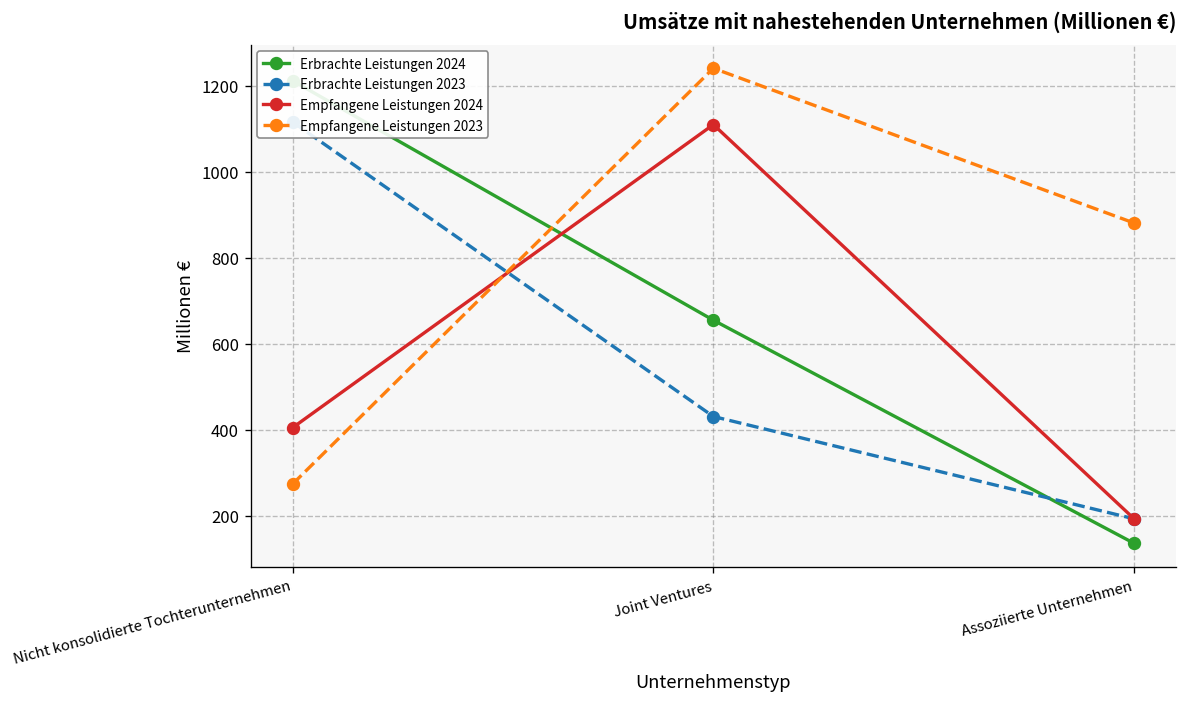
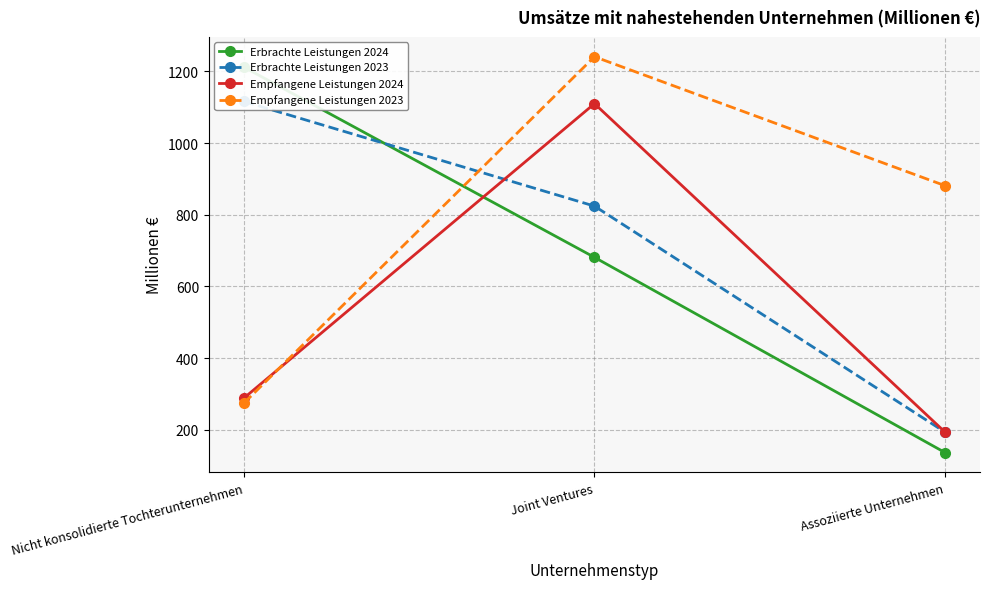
  {
    "Erbrachte Leistungen 2024": {
-     "Joint Ventures": 660,
+     "Joint Ventures": 680,
      "Assoziierte Unternehmen": 140
    },
    "Erbrachte Leistungen 2023": {
-     "Joint Ventures": 430
+     "Joint Ventures": 820
    },
    "Empfangene Leistungen 2024": {
-     "Nicht konsolidierte Tochterunternehmen": 410,
+     "Nicht konsolidierte Tochterunternehmen": 290,
      "Joint Ventures": 1110
    },
    "Empfangene Leistungen 2023": {
      "Nicht konsolidierte Tochterunternehmen": 270,
      "Joint Ventures": 1240,
      "Assoziierte Unternehmen": 880
    }
  }
